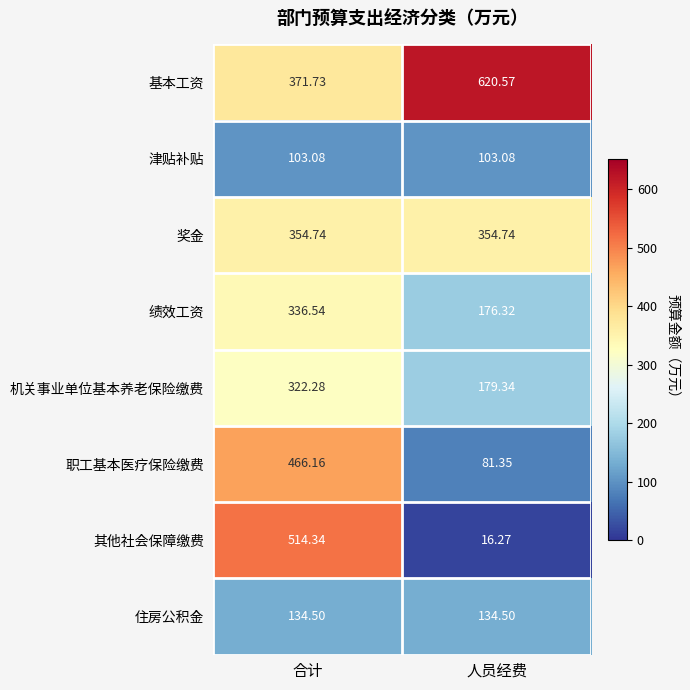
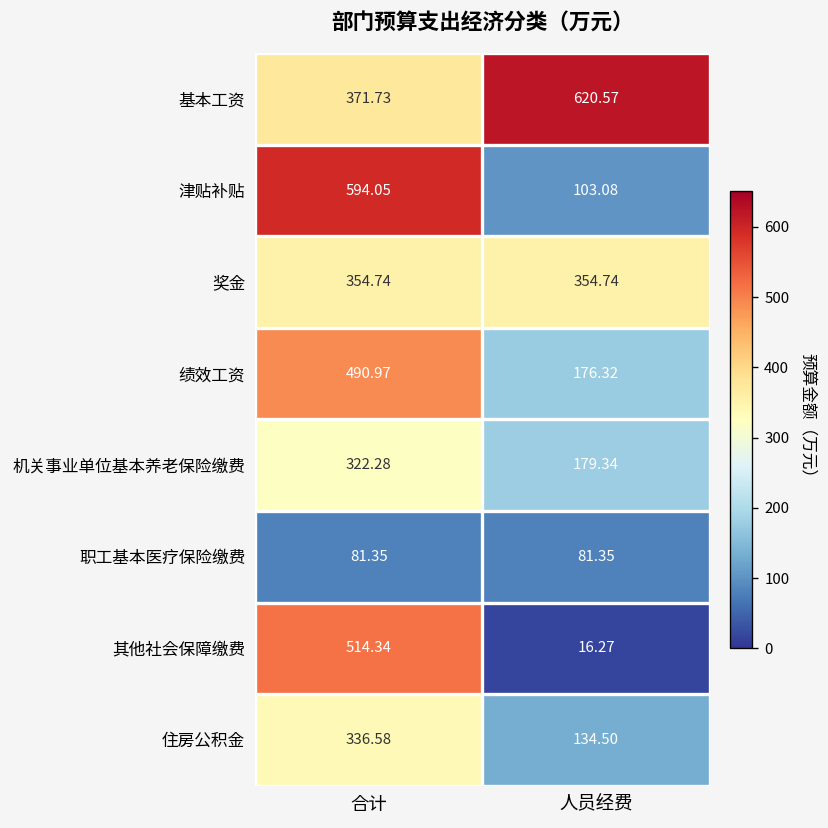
  {
    "基本工资": {
      "合计": 371.73,
      "人员经费": 620.57
    },
    "津贴补贴": {
-     "合计": 103.08,
+     "合计": 594.05,
      "人员经费": 103.08
    },
    "奖金": {
      "合计": 354.74,
      "人员经费": 354.74
    },
    "绩效工资": {
-     "合计": 336.54,
+     "合计": 490.97,
      "人员经费": 176.32
    },
    "机关事业单位基本养老保险缴费": {
      "合计": 322.28,
      "人员经费": 179.34
    },
    "职工基本医疗保险缴费": {
-     "合计": 466.16,
+     "合计": 81.35,
      "人员经费": 81.35
    },
    "其他社会保障缴费": {
      "合计": 514.34,
      "人员经费": 16.27
    },
    "住房公积金": {
-     "合计": 134.50,
+     "合计": 336.58,
      "人员经费": 134.50
    }
  }
